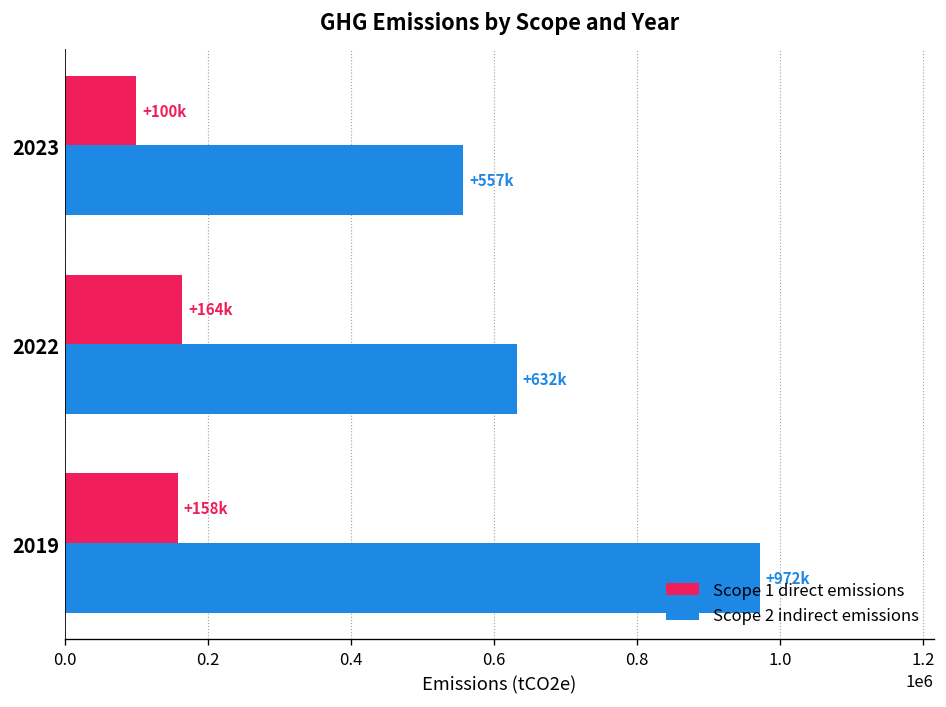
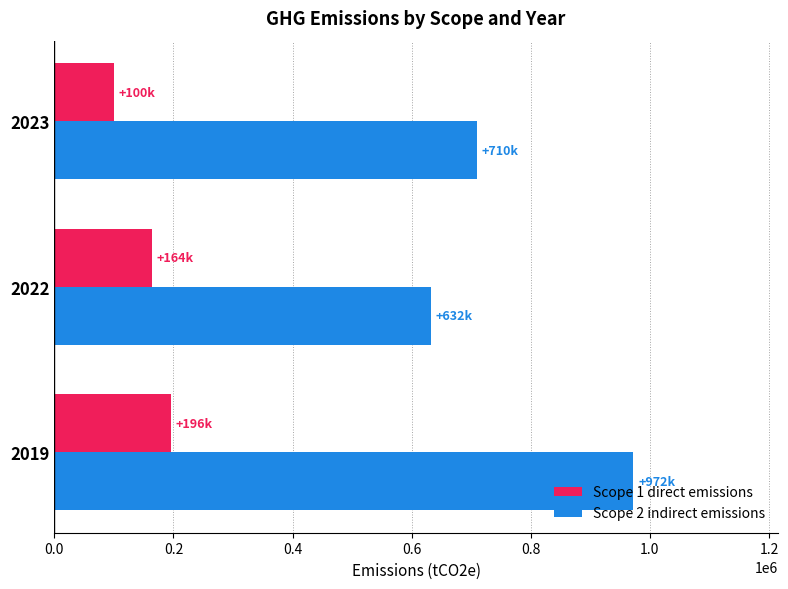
  {
    "Scope 1 direct emissions": {
      "2023": "+100k",
      "2022": "+164k",
-     "2019": "+158k"
+     "2019": "+196k"
    },
    "Scope 2 indirect emissions": {
-     "2023": "+557k",
+     "2023": "+710k",
      "2022": "+632k",
      "2019": "+972k"
    }
  }
